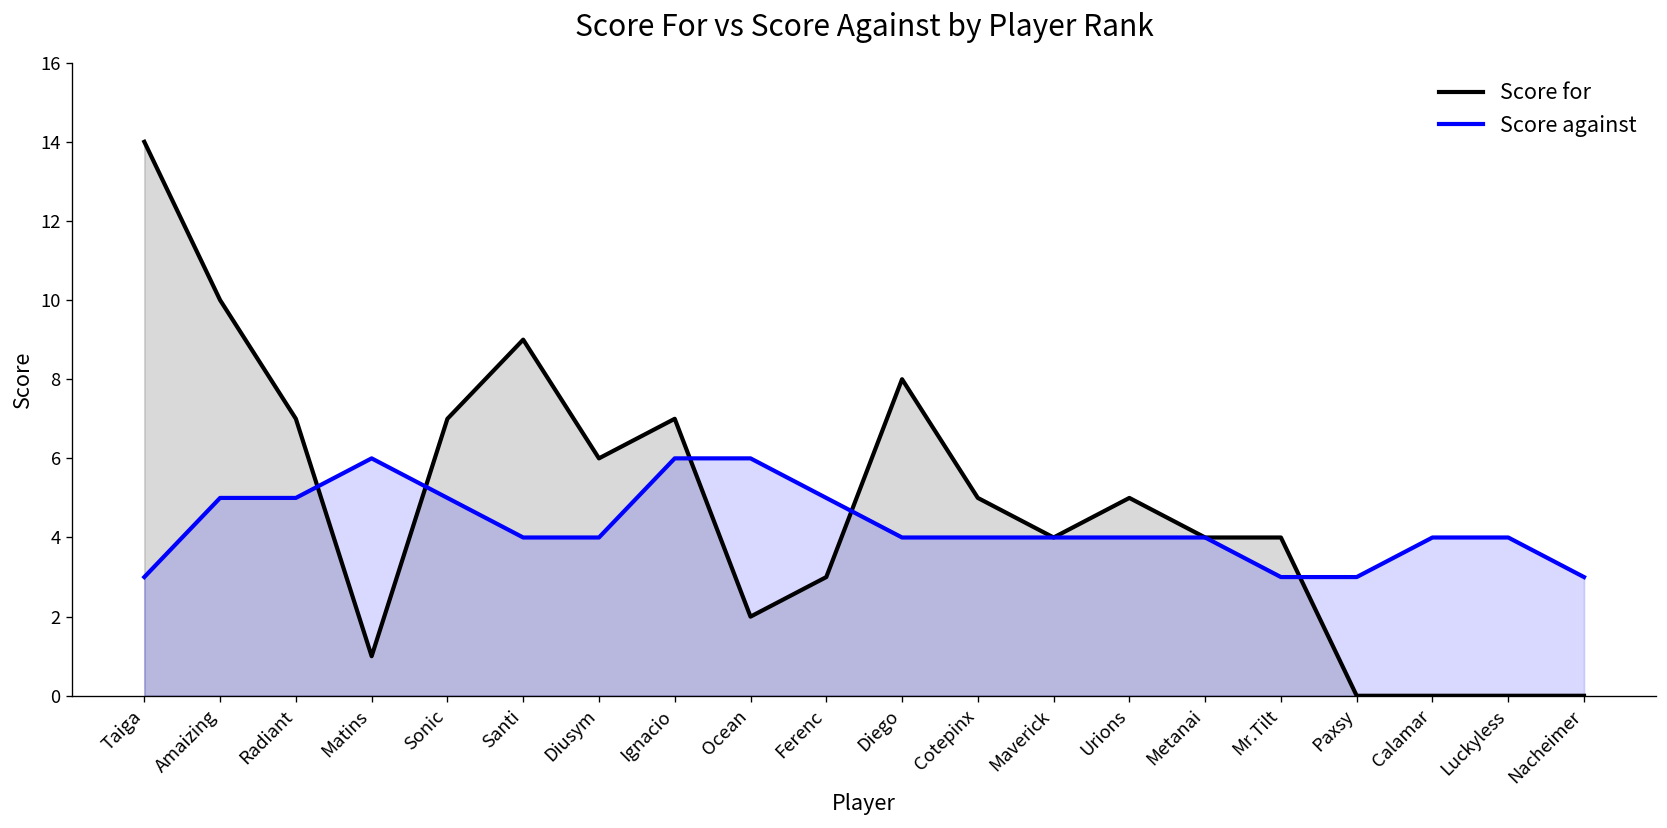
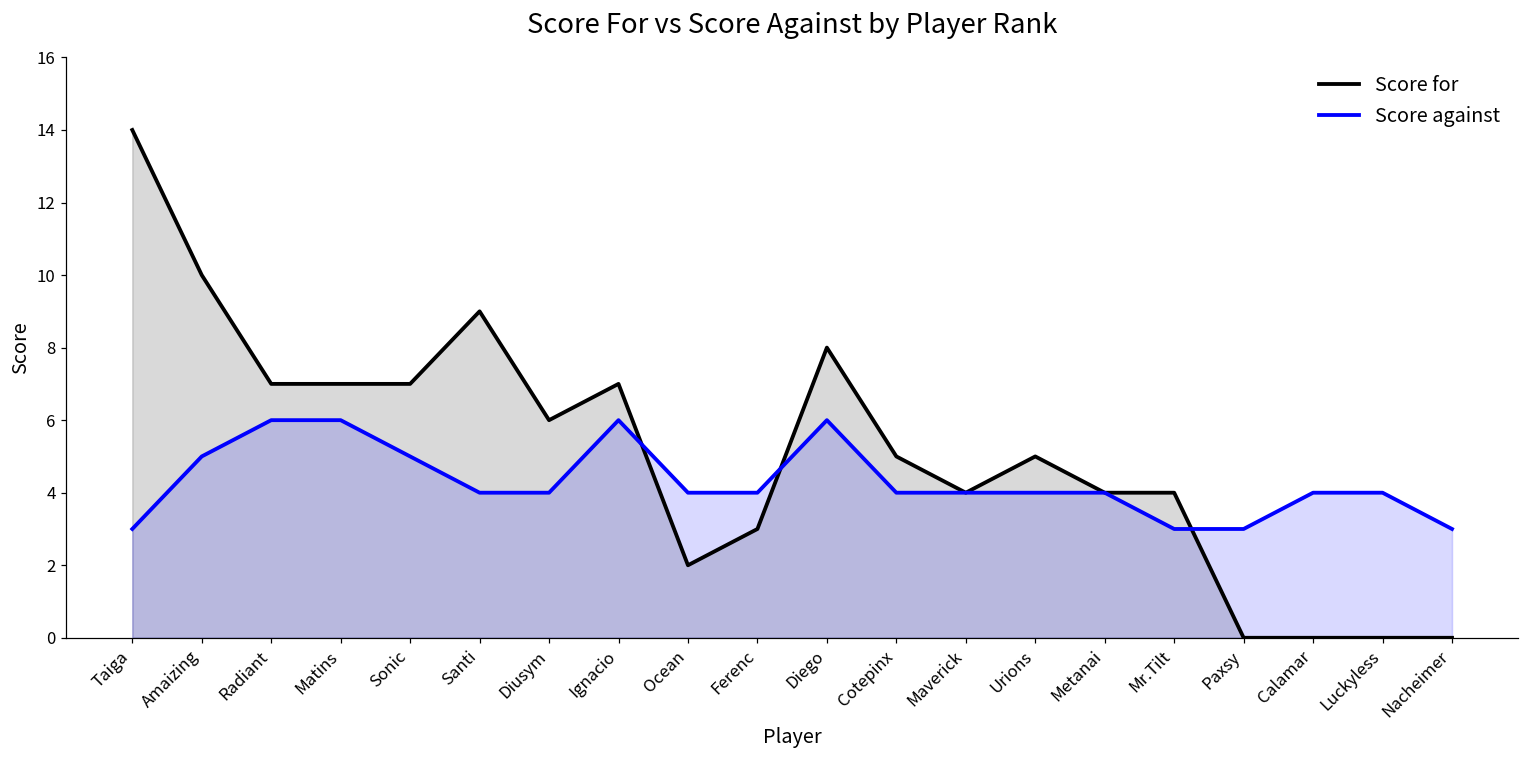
  {
    "Score for": {
      "Taiga": 14,
      "Amaizing": 10,
      "Radiant": 7,
-     "Matins": 1,
+     "Matins": 7,
      "Sonic": 7,
      "Santi": 9,
      "Diusym": 6,
      "Ignacio": 7,
      "Ocean": 2,
      "Ferenc": 3,
      "Diego": 8,
      "Cotepinx": 5,
      "Urions": 5,
      "Mr.Tilt": 4,
      "Paxsy": 0,
      "Calamar": 0,
      "Luckyless": 0,
      "Nacheimer": 0
    },
    "Score against": {
      "Taiga": 3,
      "Amaizing": 5,
-     "Radiant": 5,
+     "Radiant": 6,
      "Matins": 6,
      "Sonic": 5,
      "Santi": 4,
      "Diusym": 4,
      "Ignacio": 6,
-     "Ocean": 6,
-     "Ferenc": 5,
-     "Diego": 4,
+     "Ocean": 4,
+     "Ferenc": 4,
+     "Diego": 6,
      "Cotepinx": 4,
      "Urions": 4,
      "Mr.Tilt": 3,
      "Paxsy": 3,
      "Calamar": 4,
      "Luckyless": 4,
      "Nacheimer": 3
    }
  }
